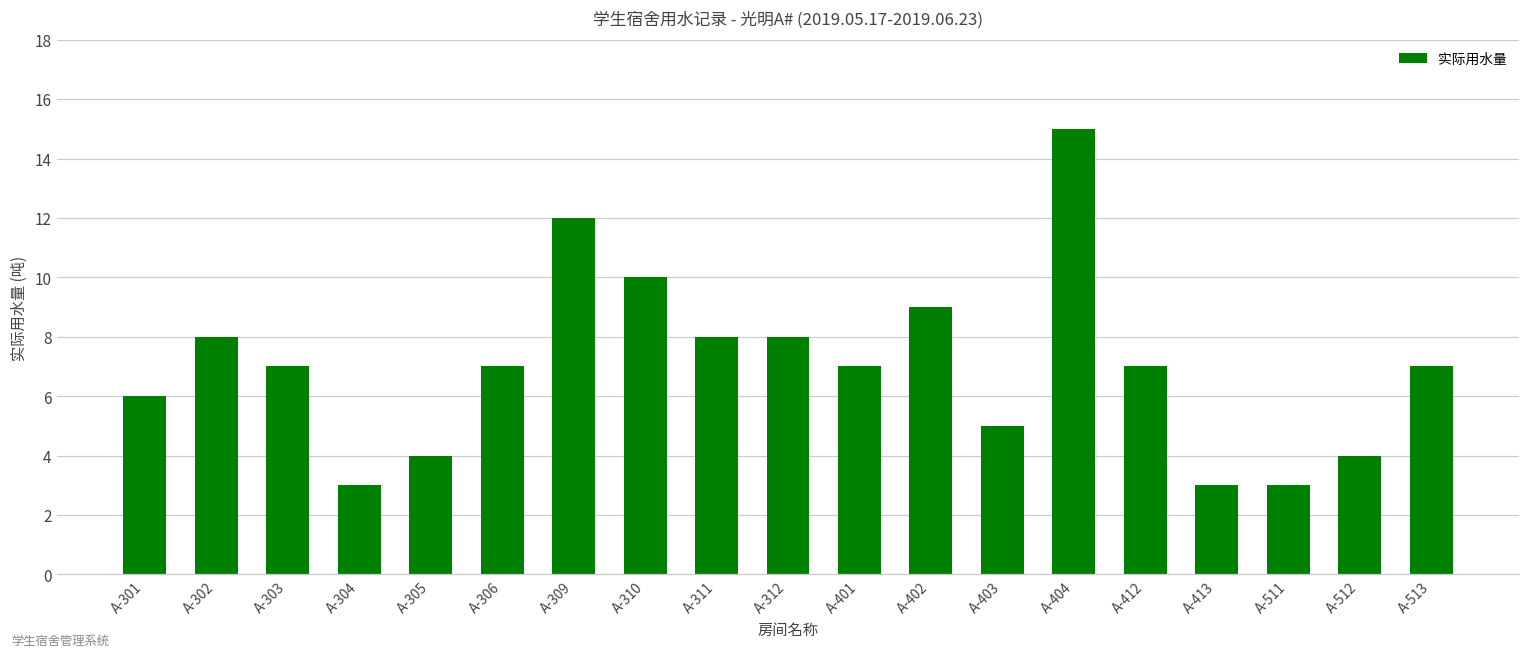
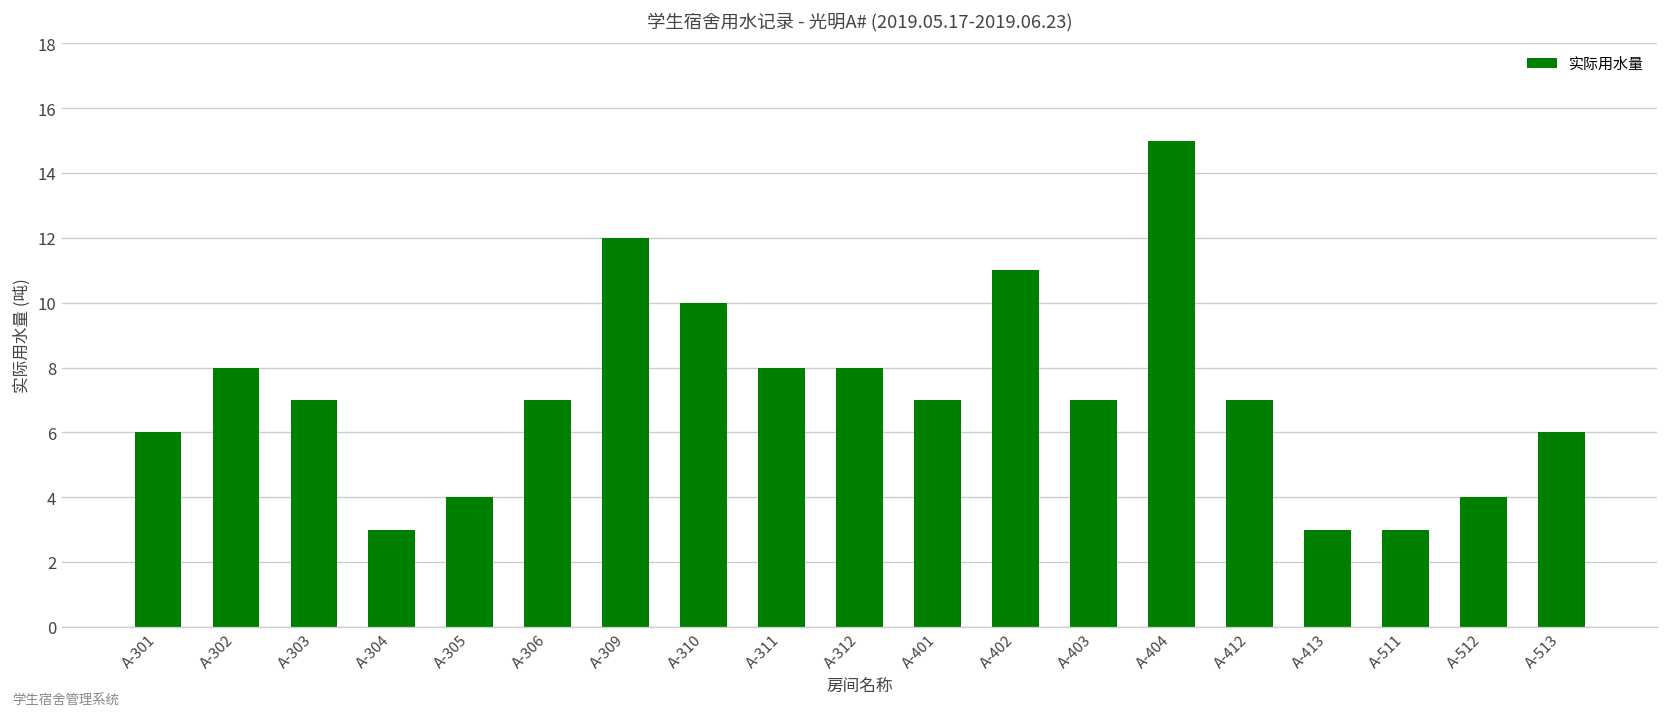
  {
    "A-301": 6,
    "A-302": 8,
    "A-303": 7,
    "A-304": 3,
    "A-305": 4,
    "A-306": 7,
    "A-309": 12,
    "A-310": 10,
    "A-311": 8,
    "A-312": 8,
    "A-401": 7,
-   "A-402": 9,
-   "A-403": 5,
+   "A-402": 11,
+   "A-403": 7,
    "A-404": 15,
    "A-412": 7,
    "A-413": 3,
    "A-511": 3,
    "A-512": 4,
-   "A-513": 7
+   "A-513": 6
  }
